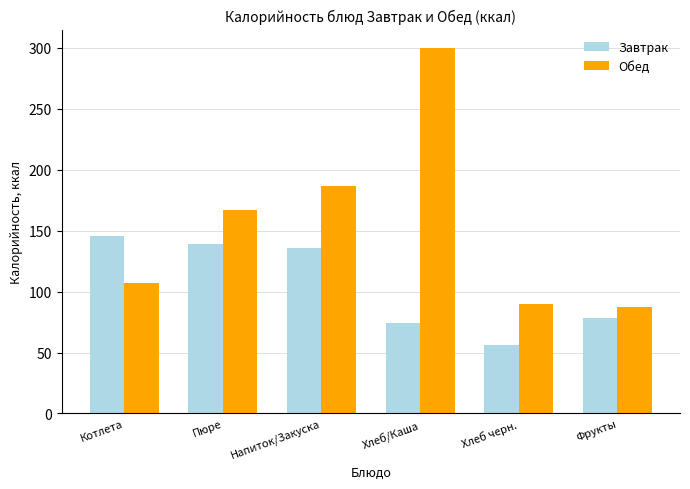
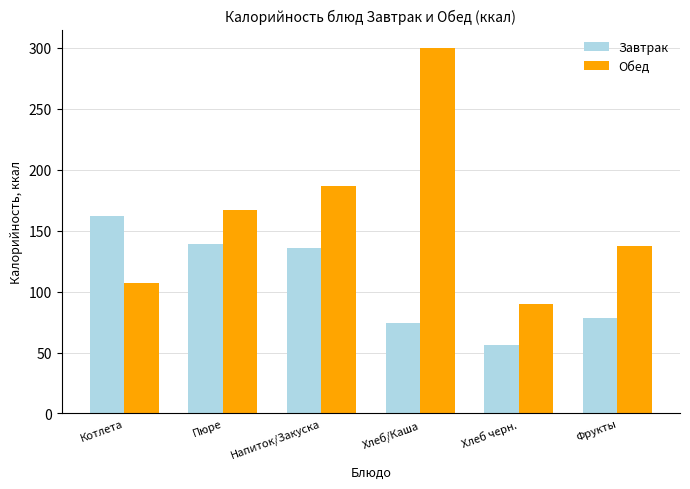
  {
    "Завтрак": {
-     "Котлета": 146,
+     "Котлета": 162,
      "Пюре": 139,
      "Напиток/Закуска": 136,
      "Хлеб/Каша": 74,
      "Хлеб черн.": 56,
      "Фрукты": 78
    },
    "Обед": {
      "Котлета": 107,
      "Пюре": 167,
      "Напиток/Закуска": 187,
      "Хлеб/Каша": 300,
      "Хлеб черн.": 90,
-     "Фрукты": 87
+     "Фрукты": 137
    }
  }
